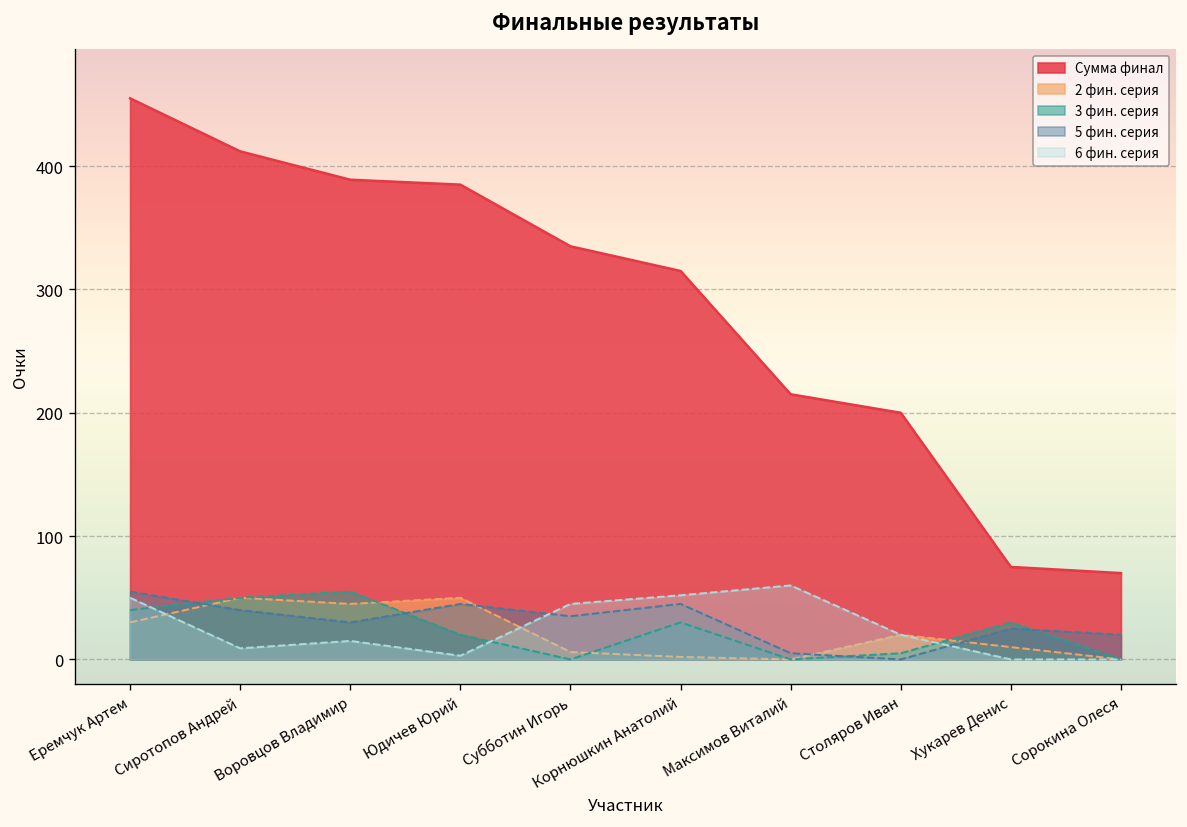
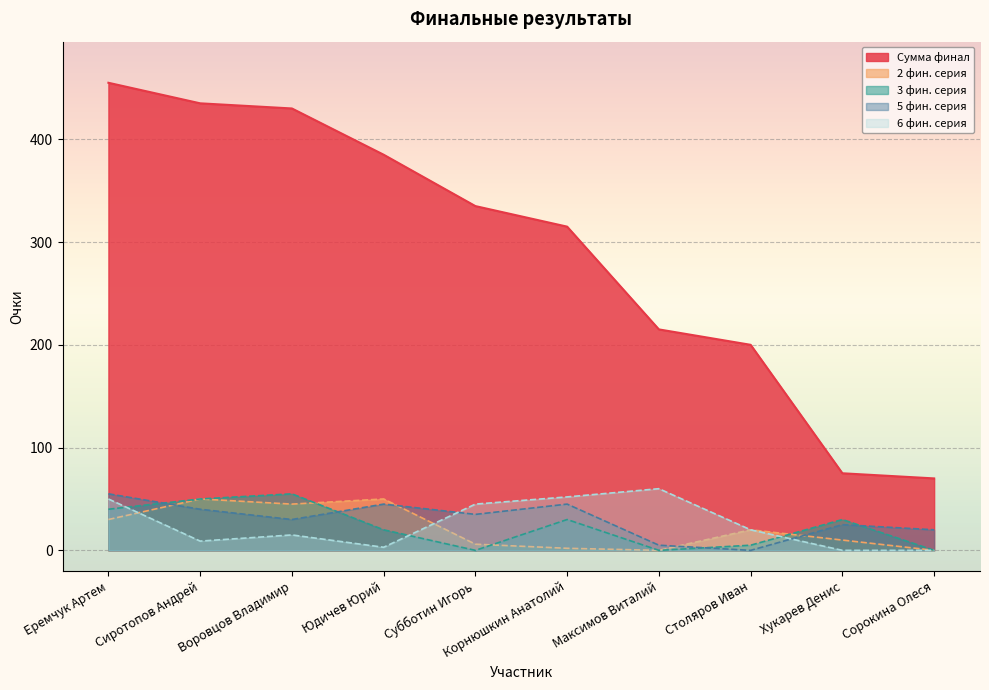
  {
    "Сумма финал": {
      "Еремчук Артем": 455,
-     "Сиротопов Андрей": 412,
-     "Воровцов Владимир": 389,
+     "Сиротопов Андрей": 435,
+     "Воровцов Владимир": 430,
      "Юдичев Юрий": 385,
      "Субботин Игорь": 335,
      "Корнюшкин Анатолий": 315,
      "Максимов Виталий": 215,
      "Столяров Иван": 200,
      "Хукарев Денис": 75,
      "Сорокина Олеся": 70
    },
    "2 фин. серия": {
      "Еремчук Артем": 30,
      "Воровцов Владимир": 45,
      "Юдичев Юрий": 50,
      "Субботин Игорь": 6,
      "Корнюшкин Анатолий": 2,
      "Хукарев Денис": 10
    },
    "6 фин. серия": {
      "Еремчук Артем": 50,
      "Сиротопов Андрей": 9,
      "Воровцов Владимир": 15,
      "Юдичев Юрий": 3,
      "Субботин Игорь": 45,
      "Корнюшкин Анатолий": 52,
      "Максимов Виталий": 60,
      "Хукарев Денис": 0
    }
  }
